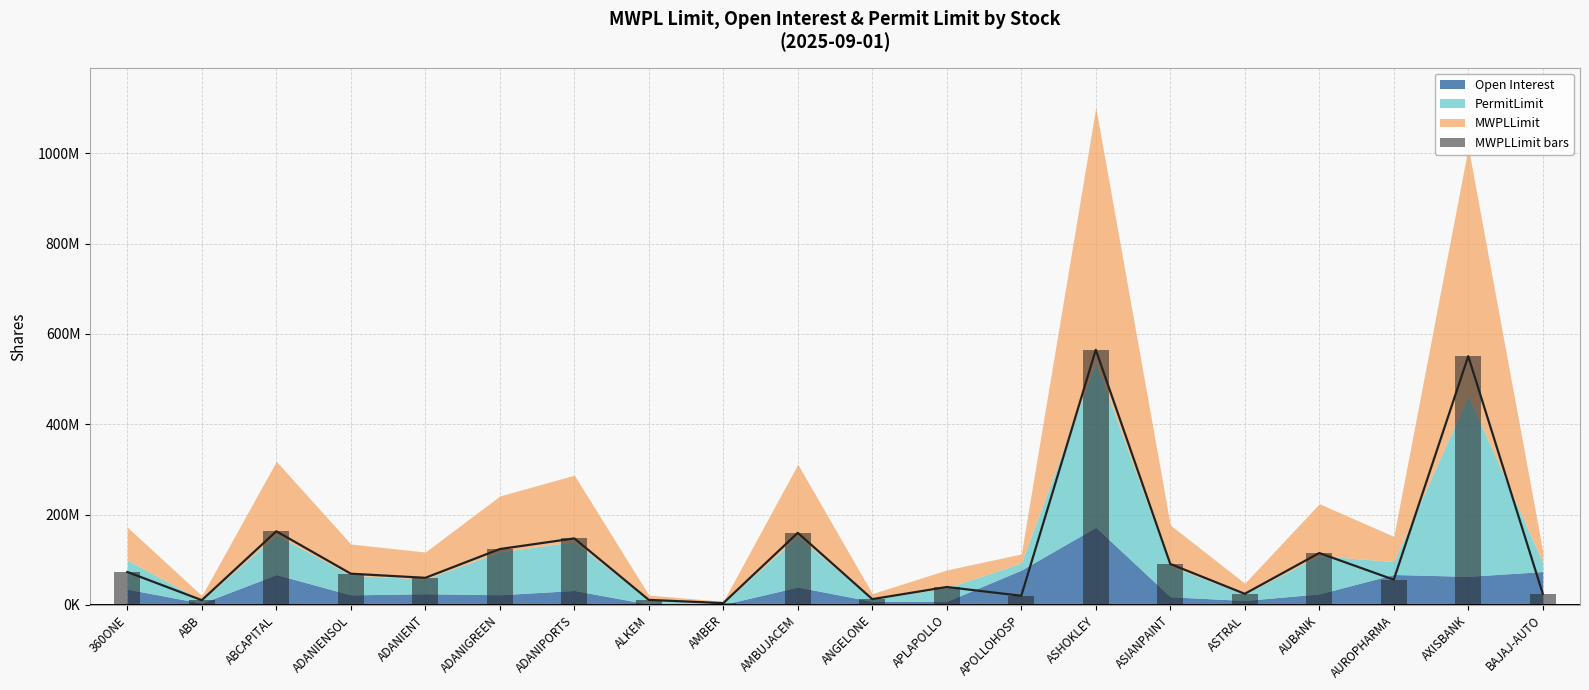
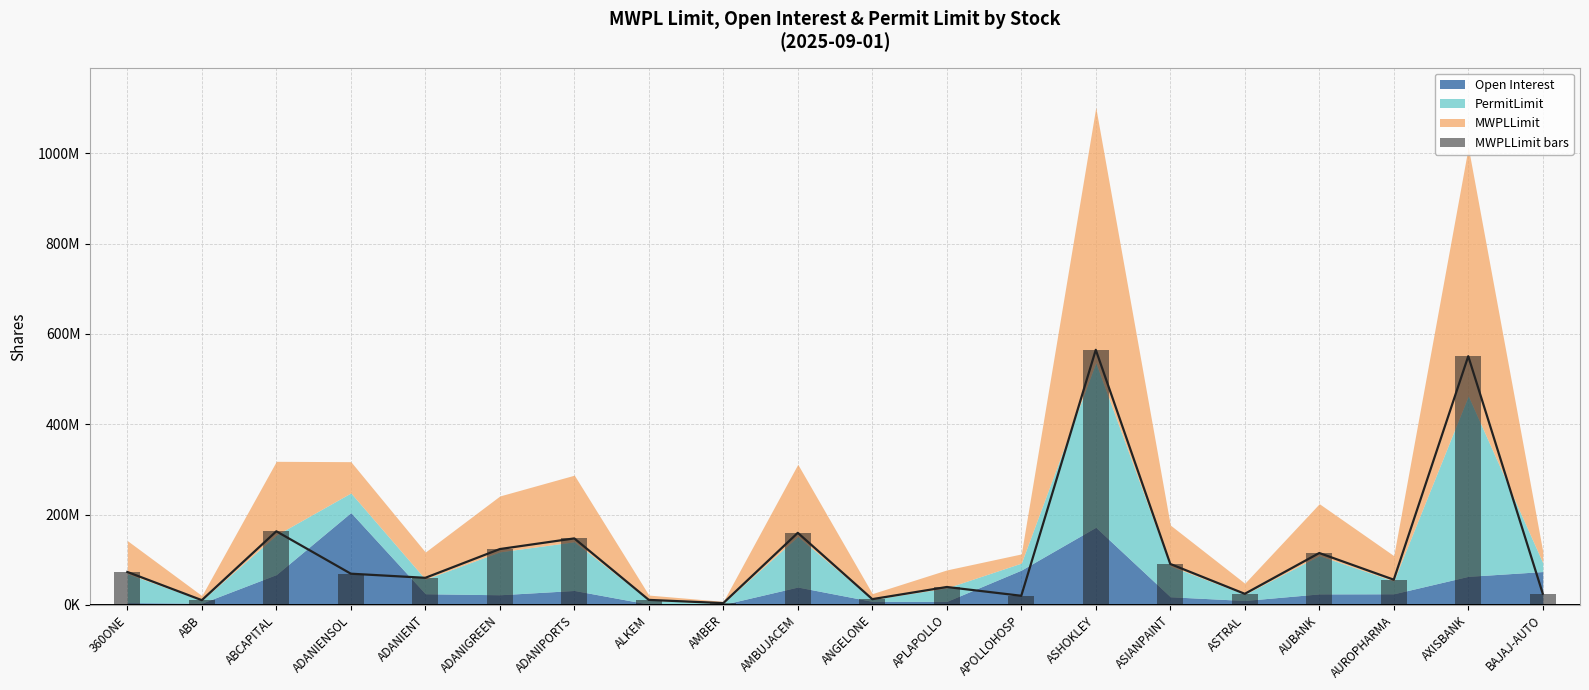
  {
    "Open Interest": {
-     "360ONE": 30000000,
+     "360ONE": 10000000,
      "ABCAPITAL": 70000000,
-     "ADANIENSOL": 20000000,
+     "ADANIENSOL": 200000000,
      "ADANIENT": 20000000,
      "ADANIGREEN": 20000000,
      "ADANIPORTS": 30000000,
      "AMBUJACEM": 40000000,
      "APLAPOLLO": 10000000,
      "APOLLOHOSP": 80000000,
      "ASHOKLEY": 170000000,
      "ASIANPAINT": 20000000,
      "ASTRAL": 10000000,
      "AUBANK": 20000000,
-     "AUROPHARMA": 70000000,
+     "AUROPHARMA": 20000000,
      "AXISBANK": 60000000,
      "BAJAJ-AUTO": 70000000
    },
    "MWPLLimit bars": {
      "360ONE": 70000000,
      "ABB": 10000000,
      "ABCAPITAL": 160000000,
      "ADANIENSOL": 70000000,
      "ADANIENT": 60000000,
      "ADANIGREEN": 120000000,
      "ADANIPORTS": 150000000,
      "ALKEM": 10000000,
      "AMBUJACEM": 160000000,
      "ANGELONE": 10000000,
      "APLAPOLLO": 40000000,
      "APOLLOHOSP": 20000000,
      "ASHOKLEY": 560000000,
      "ASIANPAINT": 90000000,
      "ASTRAL": 20000000,
      "AUBANK": 110000000,
      "AUROPHARMA": 60000000,
      "AXISBANK": 550000000,
      "BAJAJ-AUTO": 30000000
    },
    "PermitLimit": {
      "ABCAPITAL": 90000000,
      "ADANIGREEN": 100000000,
      "ADANIPORTS": 110000000,
      "AMBUJACEM": 110000000,
      "APOLLOHOSP": 20000000,
      "ASHOKLEY": 360000000,
      "AUBANK": 80000000,
      "AXISBANK": 400000000,
      "BAJAJ-AUTO": 20000000
    },
    "MWPLLimit": {
      "360ONE": 70000000,
      "ABB": 10000000,
      "ABCAPITAL": 160000000,
      "ADANIENSOL": 70000000,
      "ADANIENT": 60000000,
      "ADANIGREEN": 120000000,
      "ADANIPORTS": 150000000,
      "ALKEM": 10000000,
      "AMBUJACEM": 160000000,
      "ANGELONE": 10000000,
      "APLAPOLLO": 40000000,
      "APOLLOHOSP": 20000000,
      "ASHOKLEY": 560000000,
      "ASIANPAINT": 90000000,
      "ASTRAL": 20000000,
      "AUBANK": 110000000,
      "AUROPHARMA": 60000000,
      "BAJAJ-AUTO": 30000000
    }
  }
